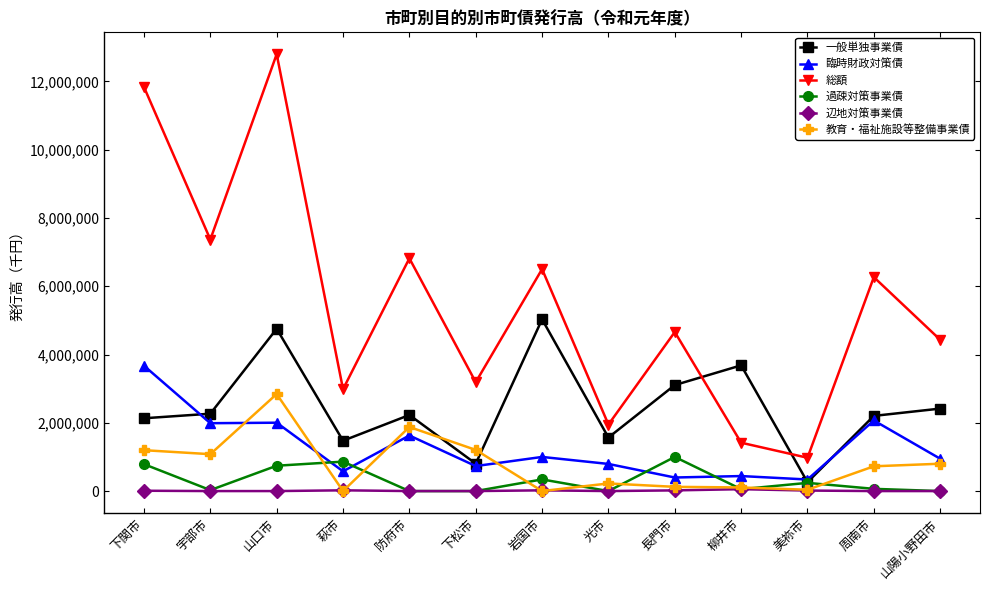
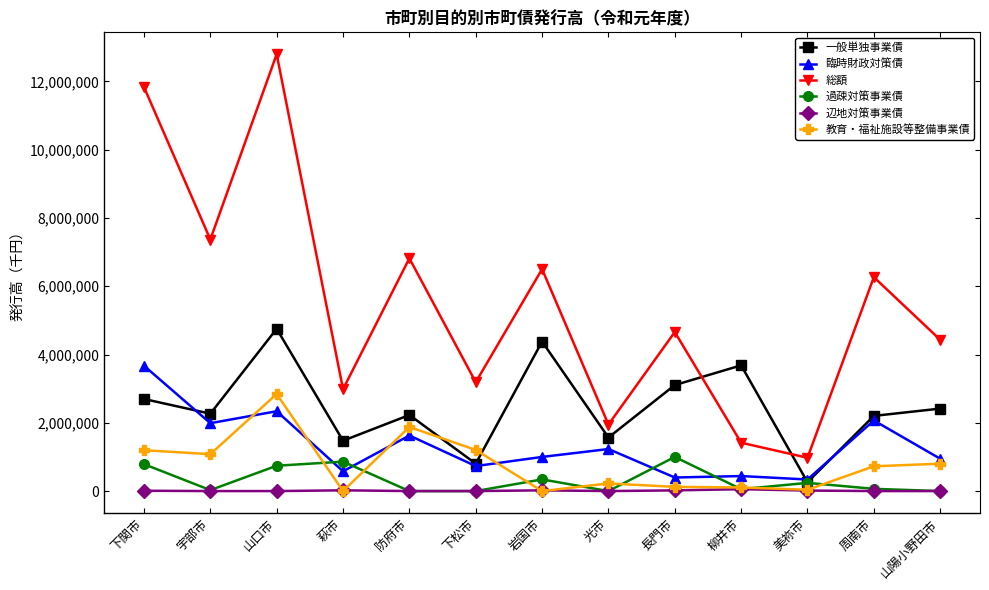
  {
    "一般単独事業債": {
-     "下関市": "2,100,000",
+     "下関市": "2,700,000",
      "宇部市": "2,300,000",
      "山口市": "4,800,000",
      "萩市": "1,500,000",
      "防府市": "2,200,000",
-     "岩国市": "5,000,000",
+     "岩国市": "4,400,000",
      "光市": "1,600,000",
      "長門市": "3,100,000",
      "柳井市": "3,700,000",
      "周南市": "2,200,000",
      "山陽小野田市": "2,400,000"
    },
    "臨時財政対策債": {
      "下関市": "3,700,000",
      "宇部市": "2,000,000",
-     "山口市": "2,000,000",
+     "山口市": "2,300,000",
      "萩市": "600,000",
      "防府市": "1,600,000",
      "岩国市": "1,000,000",
-     "光市": "800,000",
+     "光市": "1,200,000",
      "長門市": "400,000",
      "柳井市": "400,000",
      "美祢市": "300,000",
      "周南市": "2,100,000",
      "山陽小野田市": "900,000"
    },
    "総額": {
      "下関市": "11,800,000",
      "宇部市": "7,400,000",
      "山口市": "12,800,000",
      "萩市": "3,000,000",
      "防府市": "6,800,000",
      "下松市": "3,200,000",
      "岩国市": "6,500,000",
      "光市": "1,900,000",
      "長門市": "4,700,000",
      "柳井市": "1,400,000",
      "美祢市": "1,000,000",
      "周南市": "6,300,000",
      "山陽小野田市": "4,400,000"
    },
    "過疎対策事業債": {
      "下関市": "800,000",
      "山口市": "700,000",
      "萩市": "900,000",
      "岩国市": "300,000",
      "長門市": "1,000,000"
    },
    "辺地対策事業債": {
      "下関市": "0",
      "山口市": "0",
      "長門市": "0"
    },
    "教育・福祉施設等整備事業債": {
      "下関市": "1,200,000",
      "宇部市": "1,100,000",
      "山口市": "2,800,000",
      "防府市": "1,900,000",
      "下松市": "1,200,000",
      "光市": "200,000",
      "長門市": "100,000",
      "周南市": "700,000",
      "山陽小野田市": "800,000"
    }
  }
